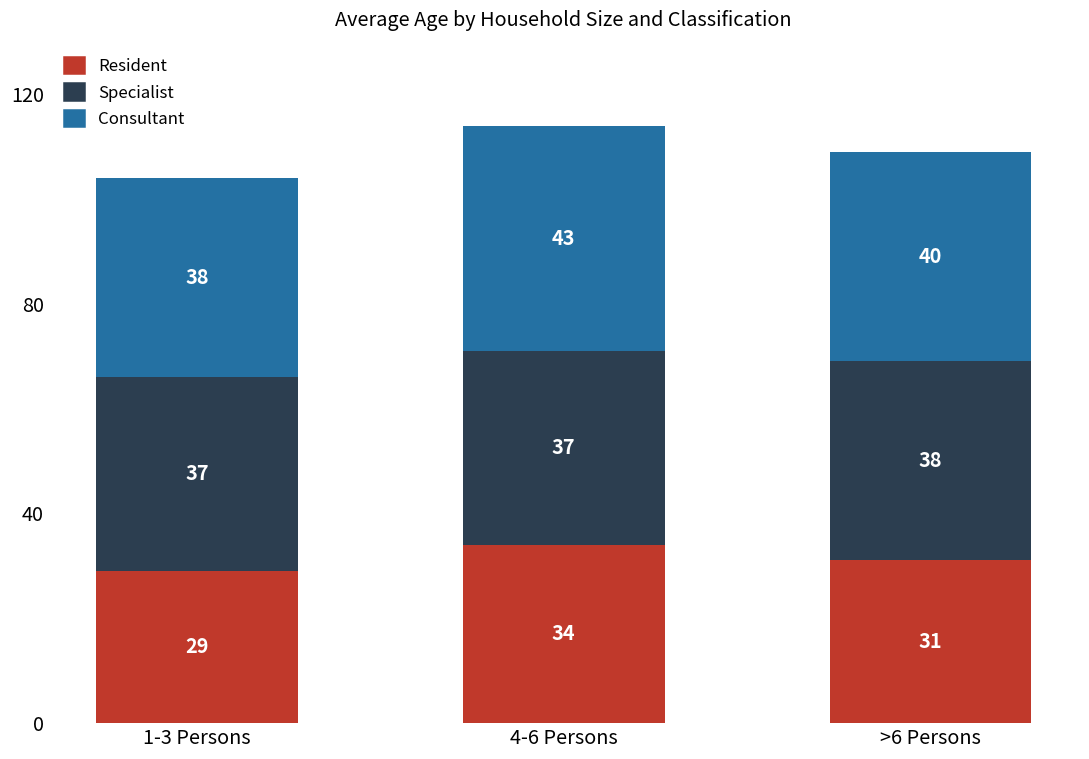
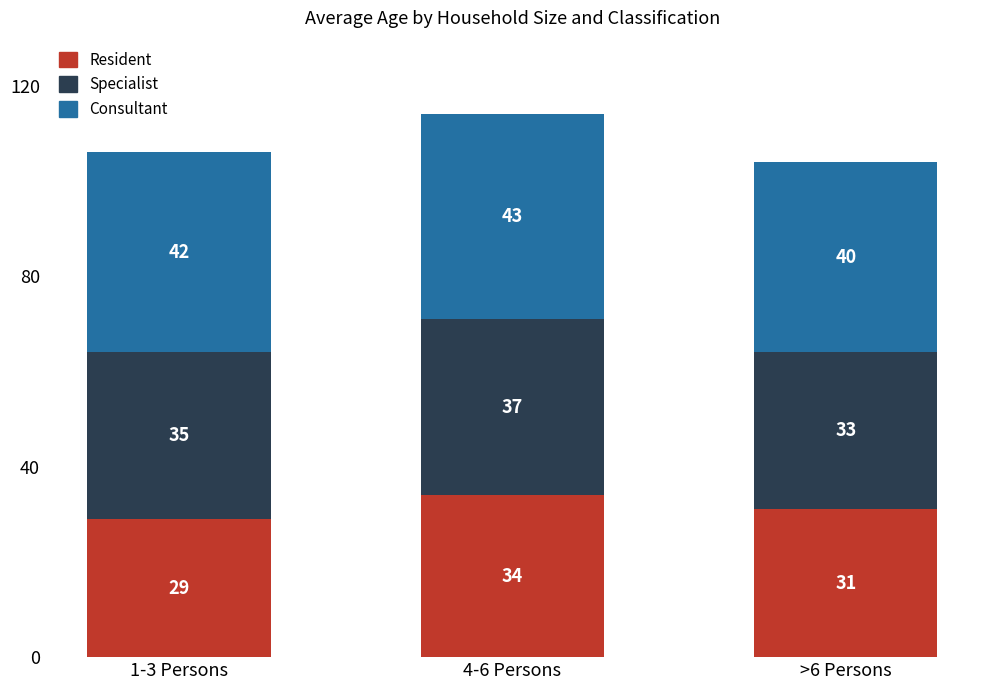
  {
    "Resident": {
      "1-3 Persons": 29,
      "4-6 Persons": 34,
      ">6 Persons": 31
    },
    "Specialist": {
-     "1-3 Persons": 37,
+     "1-3 Persons": 35,
      "4-6 Persons": 37,
-     ">6 Persons": 38
+     ">6 Persons": 33
    },
    "Consultant": {
-     "1-3 Persons": 38,
+     "1-3 Persons": 42,
      "4-6 Persons": 43,
      ">6 Persons": 40
    }
  }
